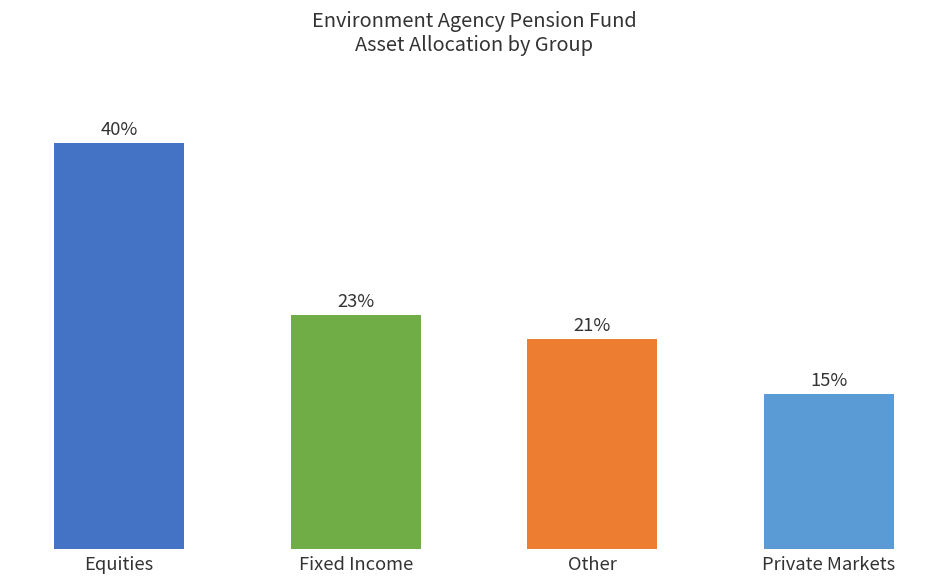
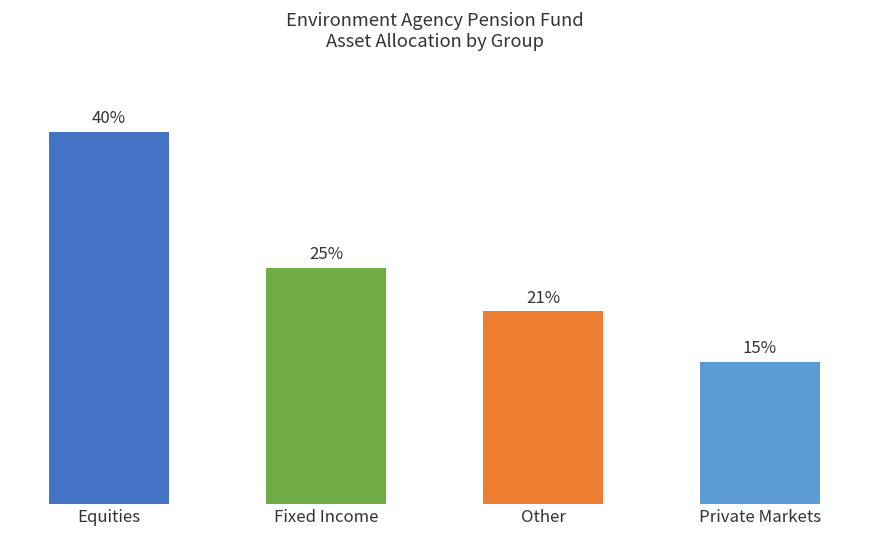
  {
    "Equities": "40%",
-   "Fixed Income": "23%",
+   "Fixed Income": "25%",
    "Other": "21%",
    "Private Markets": "15%"
  }
